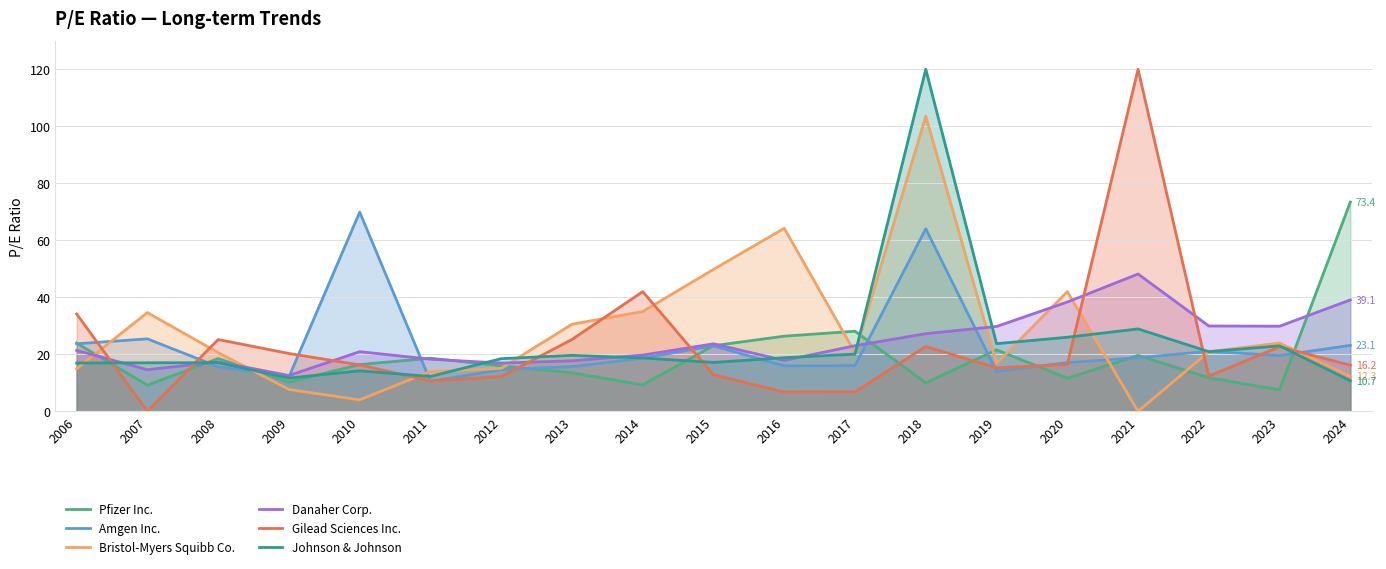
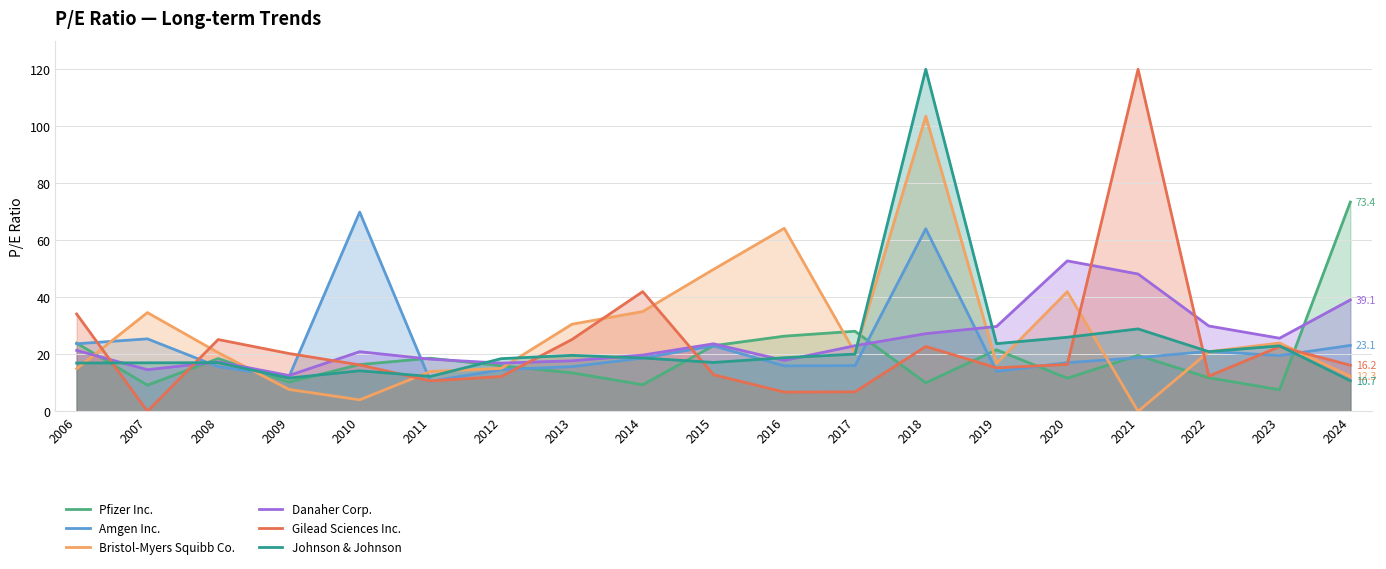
  {
    "Amgen Inc.": {
      "2024": 23.1
    },
    "Danaher Corp.": {
      "2006": 21,
      "2007": 15,
      "2010": 21,
      "2012": 17,
      "2013": 18,
      "2014": 20,
      "2016": 18,
      "2017": 23,
      "2018": 27,
      "2019": 30,
-     "2020": 38,
+     "2020": 53,
      "2021": 48,
      "2022": 30,
-     "2023": 30
+     "2023": 26
    }
  }
